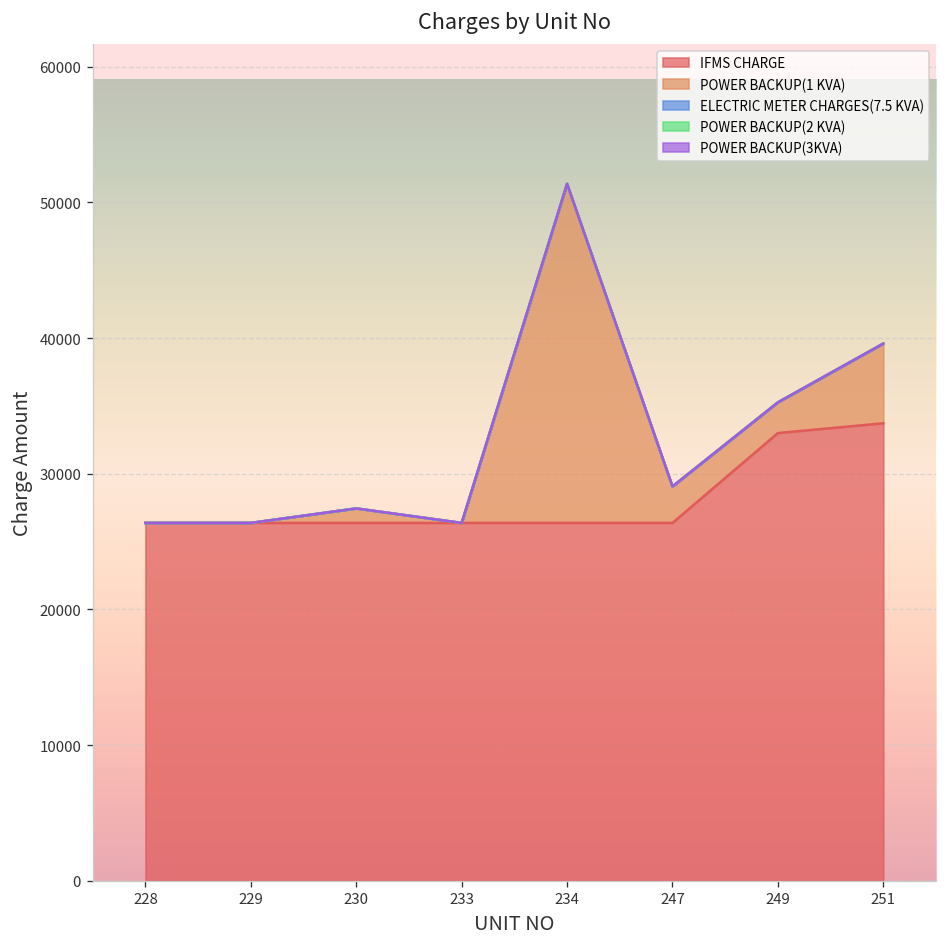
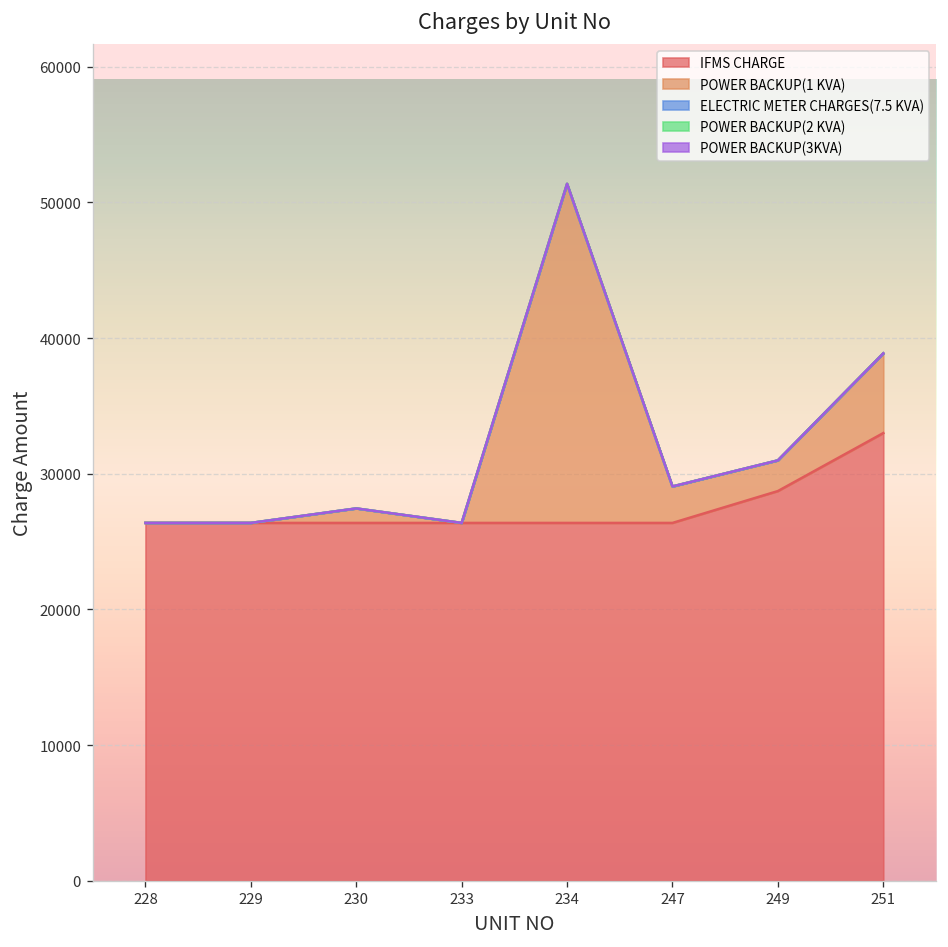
  {
    "IFMS CHARGE": {
      "230": 26400,
      "234": 26400,
      "247": 26400,
-     "249": 33000,
-     "251": 33700
+     "249": 28700,
+     "251": 33000
    }
  }
